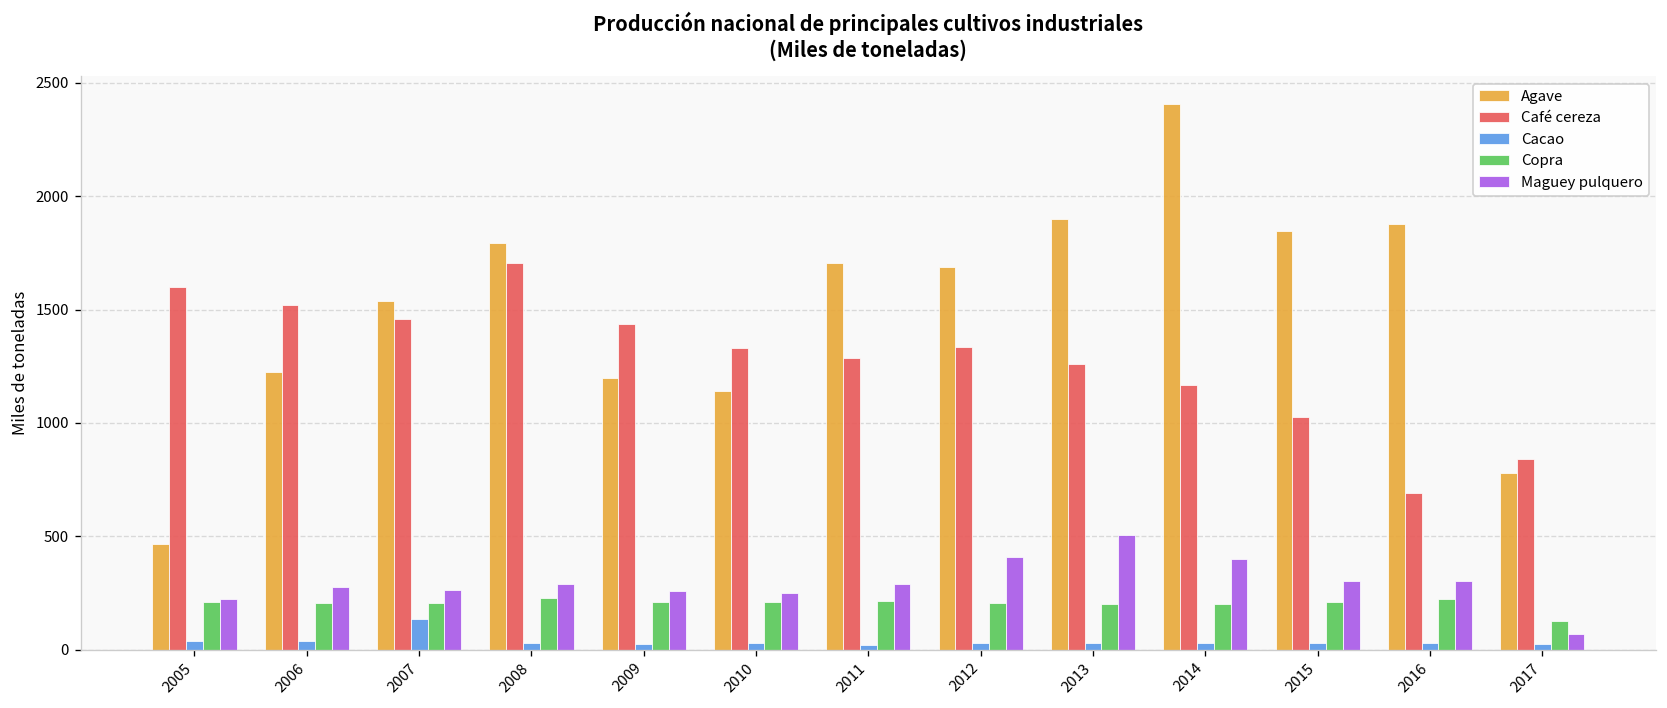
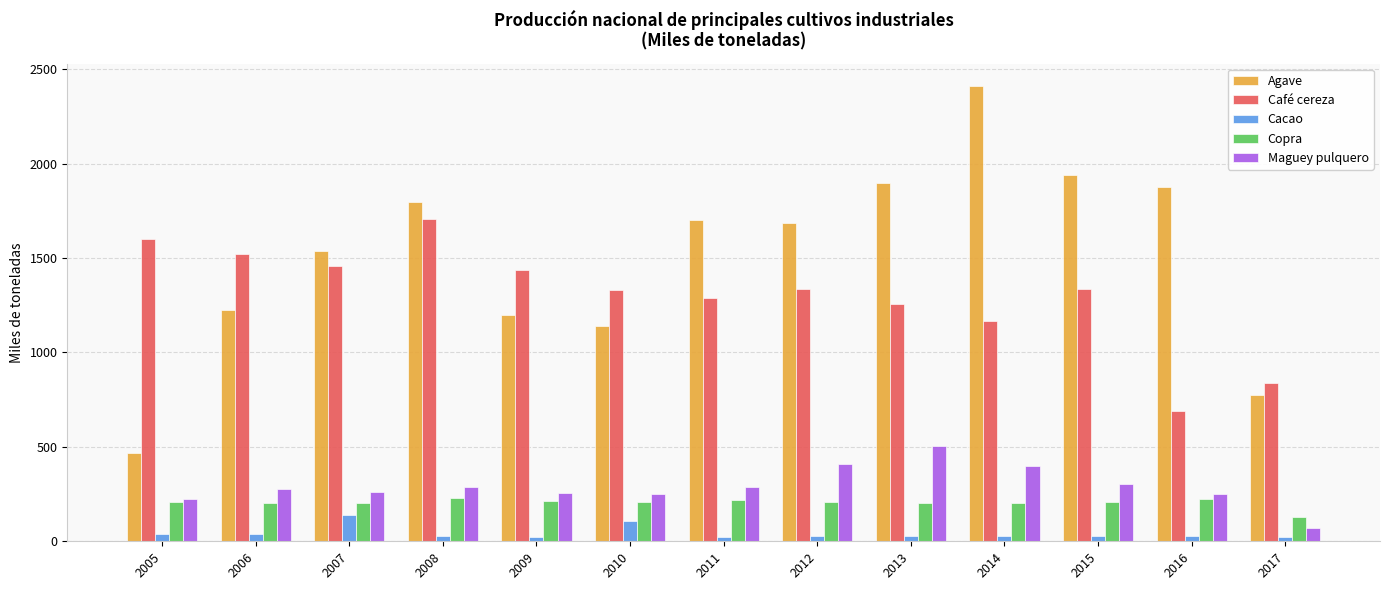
  {
    "Agave": {
      "2005": 470,
      "2006": 1220,
      "2007": 1540,
      "2008": 1800,
      "2009": 1200,
      "2010": 1140,
      "2011": 1700,
      "2012": 1690,
      "2013": 1900,
      "2014": 2410,
-     "2015": 1850,
+     "2015": 1940,
      "2016": 1880,
      "2017": 780
    },
    "Café cereza": {
      "2005": 1600,
      "2006": 1520,
      "2007": 1460,
      "2008": 1700,
      "2009": 1440,
      "2010": 1330,
      "2011": 1290,
      "2012": 1340,
      "2013": 1260,
      "2014": 1170,
-     "2015": 1030,
+     "2015": 1340,
      "2016": 690,
      "2017": 840
    },
    "Cacao": {
      "2005": 40,
      "2006": 40,
      "2007": 140,
      "2008": 30,
      "2009": 20,
-     "2010": 30,
+     "2010": 110,
      "2011": 20,
      "2012": 30,
      "2013": 30,
      "2014": 30,
      "2015": 30,
      "2016": 30,
      "2017": 20
    },
    "Copra": {
      "2005": 210,
      "2006": 200,
      "2007": 200,
      "2008": 230,
      "2009": 210,
      "2010": 210,
      "2011": 220,
      "2012": 210,
      "2013": 200,
      "2014": 200,
      "2015": 210,
      "2016": 220,
      "2017": 130
    },
    "Maguey pulquero": {
      "2005": 220,
      "2006": 280,
      "2007": 260,
      "2008": 290,
      "2009": 260,
      "2010": 250,
      "2011": 290,
      "2012": 410,
      "2013": 500,
      "2014": 400,
      "2015": 300,
-     "2016": 300,
+     "2016": 250,
      "2017": 70
    }
  }
